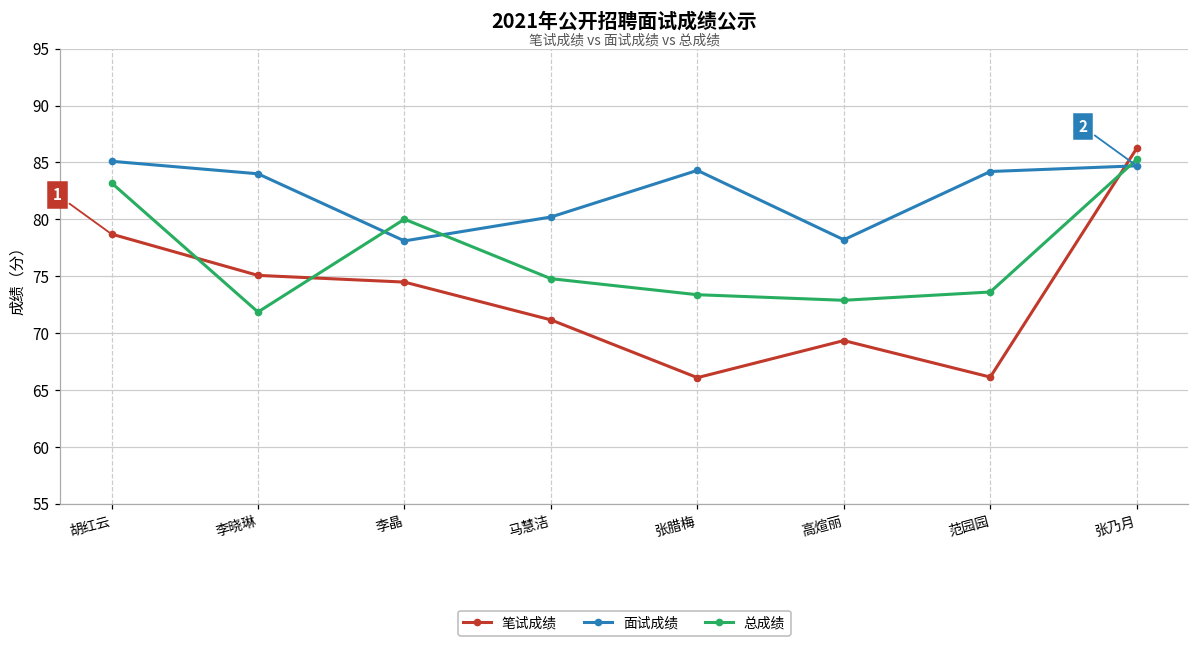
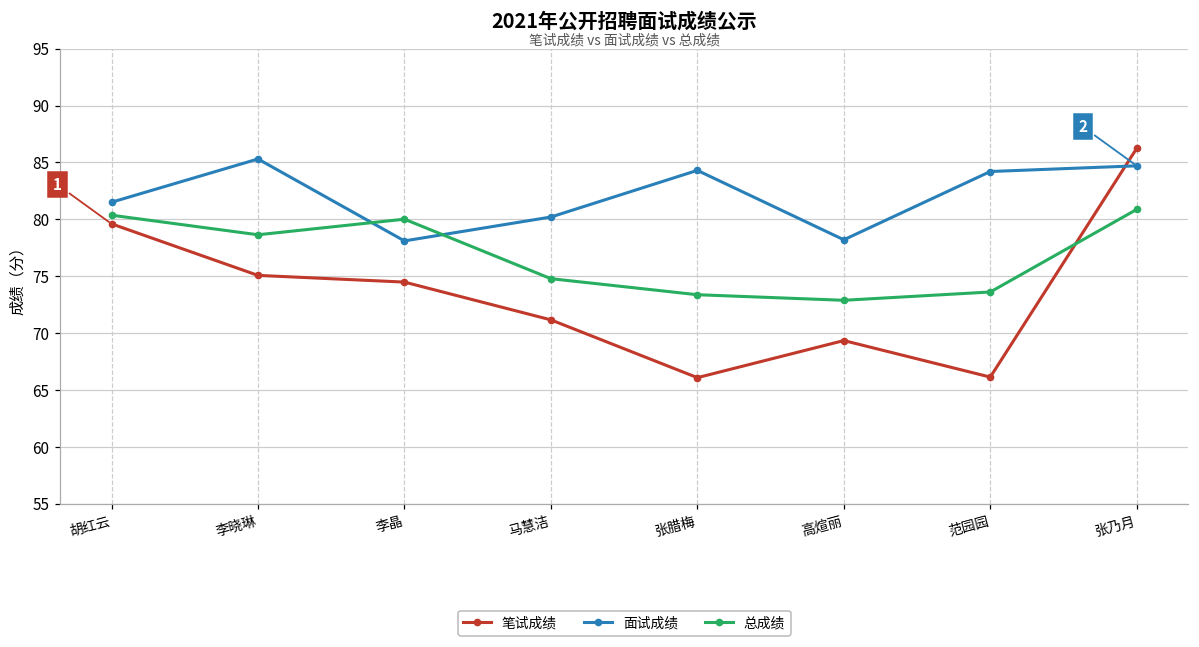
  {
    "笔试成绩": {
-     "胡红云": 78.7,
+     "胡红云": 79.6,
      "李晓琳": 75.1,
      "李晶": 74.5,
      "马慧洁": 71.2,
      "张腊梅": 66.1,
      "高煊丽": 69.3,
      "范园园": 66.1,
      "张乃月": 86.2
    },
    "面试成绩": {
-     "胡红云": 85.1,
-     "李晓琳": 84.0,
+     "胡红云": 81.5,
+     "李晓琳": 85.3,
      "李晶": 78.1,
      "马慧洁": 80.2,
      "张腊梅": 84.3,
      "高煊丽": 78.2,
      "范园园": 84.2,
      "张乃月": 84.7
    },
    "总成绩": {
-     "胡红云": 83.2,
-     "李晓琳": 71.9,
+     "胡红云": 80.4,
+     "李晓琳": 78.6,
      "李晶": 80.0,
      "马慧洁": 74.8,
      "张腊梅": 73.4,
      "高煊丽": 72.9,
      "范园园": 73.6,
-     "张乃月": 85.3
+     "张乃月": 80.9
    }
  }
